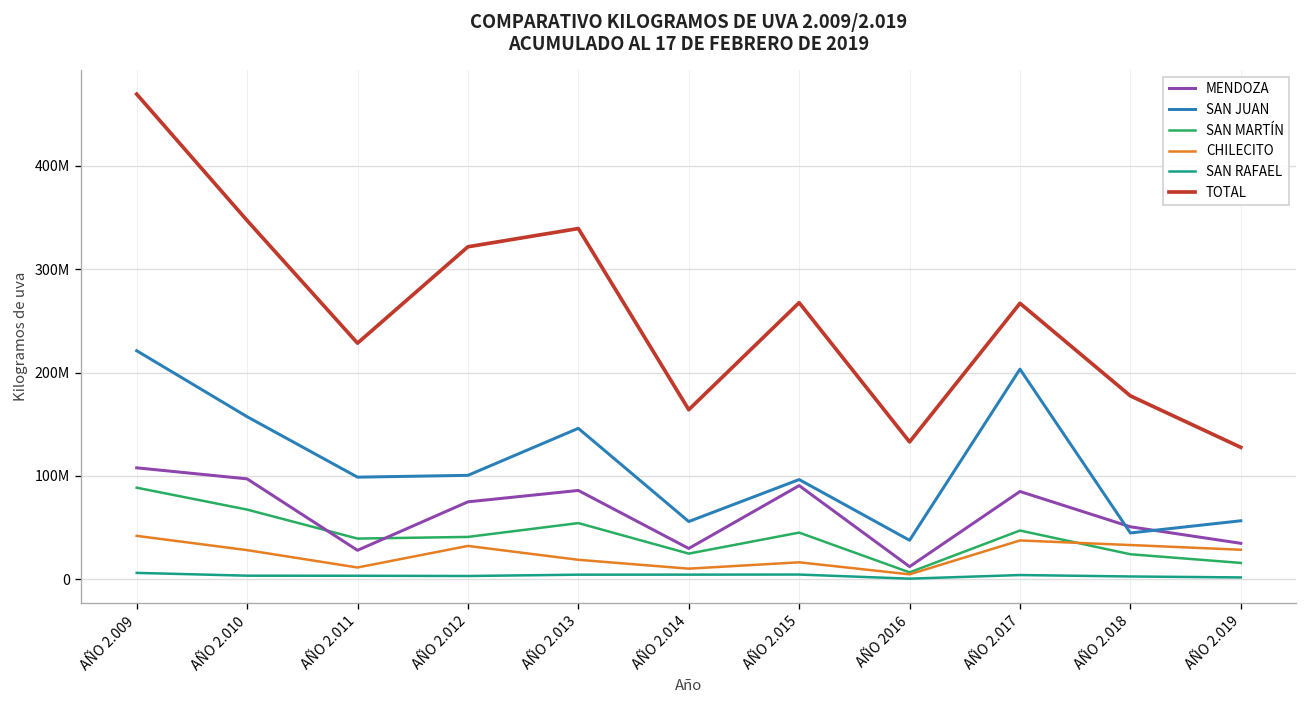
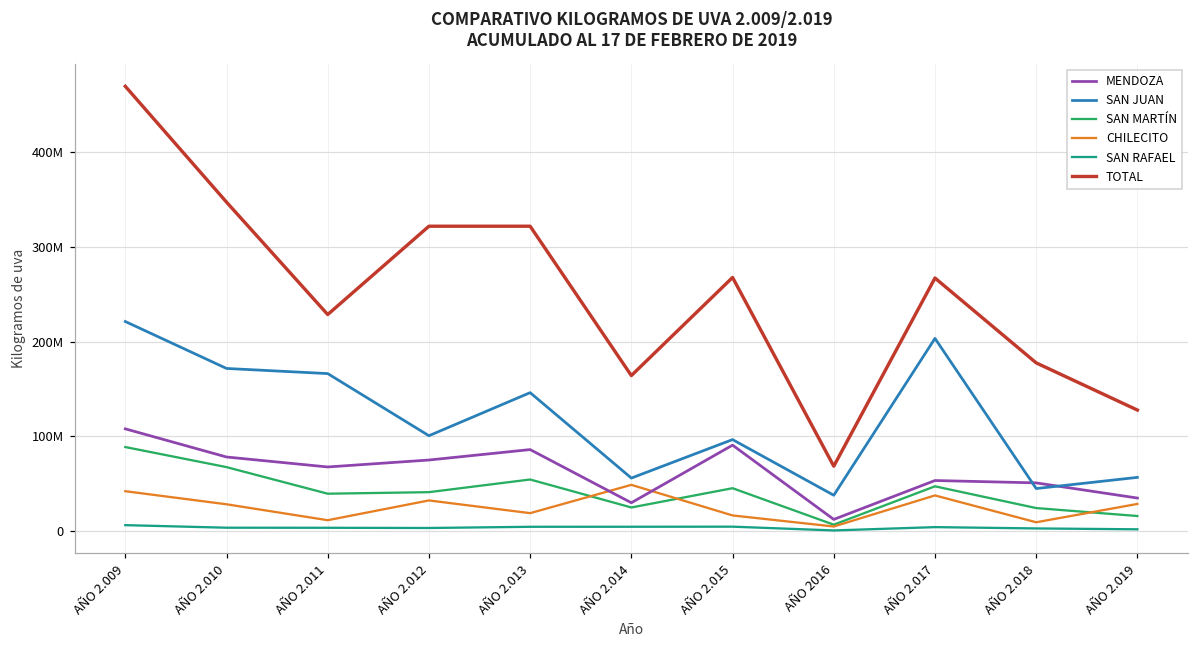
  {
    "MENDOZA": {
      "AÑO 2.009": 110000000,
-     "AÑO 2.010": 100000000,
-     "AÑO 2.011": 30000000,
+     "AÑO 2.010": 80000000,
+     "AÑO 2.011": 70000000,
      "AÑO 2.012": 70000000,
      "AÑO 2.013": 90000000,
      "AÑO 2.014": 30000000,
      "AÑO 2.015": 90000000,
      "AÑO 2016": 10000000,
-     "AÑO 2.017": 80000000,
+     "AÑO 2.017": 50000000,
      "AÑO 2.018": 50000000,
      "AÑO 2.019": 30000000
    },
    "SAN JUAN": {
      "AÑO 2.009": 220000000,
-     "AÑO 2.010": 160000000,
-     "AÑO 2.011": 100000000,
+     "AÑO 2.010": 170000000,
+     "AÑO 2.011": 170000000,
      "AÑO 2.012": 100000000,
      "AÑO 2.013": 150000000,
      "AÑO 2.014": 60000000,
      "AÑO 2.015": 100000000,
      "AÑO 2016": 40000000,
      "AÑO 2.017": 200000000,
      "AÑO 2.018": 40000000,
      "AÑO 2.019": 60000000
    },
    "CHILECITO": {
      "AÑO 2.009": 40000000,
      "AÑO 2.010": 30000000,
      "AÑO 2.011": 10000000,
      "AÑO 2.012": 30000000,
      "AÑO 2.013": 20000000,
-     "AÑO 2.014": 10000000,
+     "AÑO 2.014": 50000000,
      "AÑO 2.015": 20000000,
      "AÑO 2.017": 40000000,
-     "AÑO 2.018": 30000000,
+     "AÑO 2.018": 10000000,
      "AÑO 2.019": 30000000
    },
    "TOTAL": {
      "AÑO 2.009": 470000000,
      "AÑO 2.010": 350000000,
      "AÑO 2.011": 230000000,
      "AÑO 2.012": 320000000,
-     "AÑO 2.013": 340000000,
+     "AÑO 2.013": 320000000,
      "AÑO 2.014": 160000000,
      "AÑO 2.015": 270000000,
-     "AÑO 2016": 130000000,
+     "AÑO 2016": 70000000,
      "AÑO 2.017": 270000000,
      "AÑO 2.018": 180000000,
      "AÑO 2.019": 130000000
    }
  }
